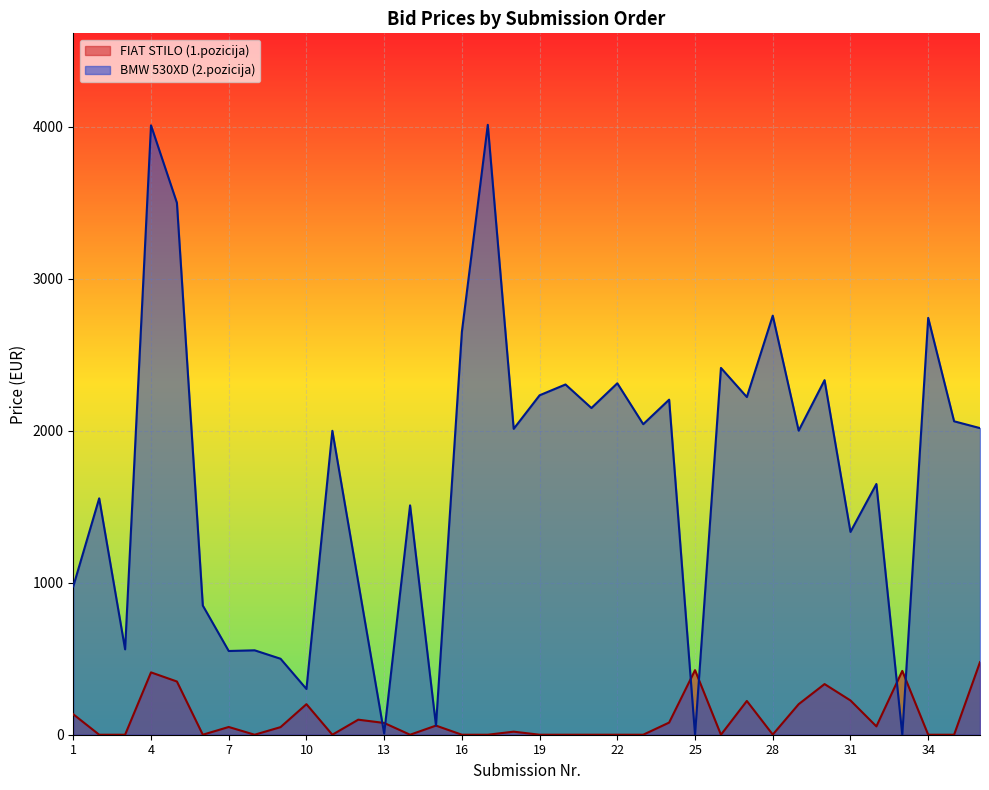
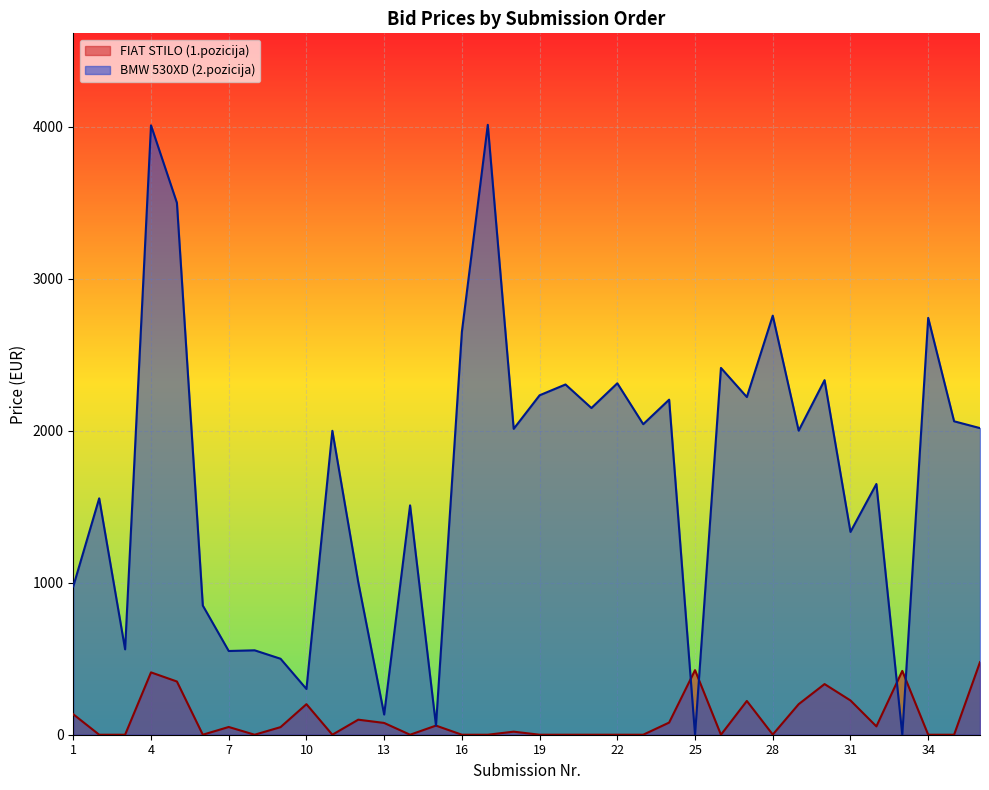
  {
    "FIAT STILO (1.pozicija)": {
      "1": 130,
      "4": 410,
      "7": 50,
      "10": 200,
      "13": 80,
      "16": 0,
      "19": 0,
      "22": 0,
      "25": 430,
      "28": 0,
      "31": 230,
      "34": 0
    },
    "BMW 530XD (2.pozicija)": {
      "1": 980,
      "4": 4010,
      "7": 550,
      "10": 300,
-     "13": 10,
+     "13": 130,
      "16": 2650,
      "19": 2230,
      "22": 2310,
      "25": 0,
      "28": 2760,
      "31": 1330,
      "34": 2740
    }
  }
